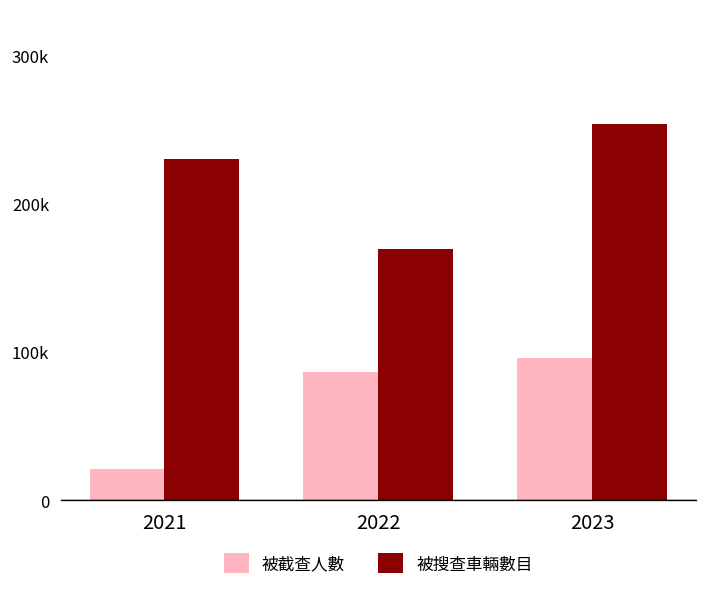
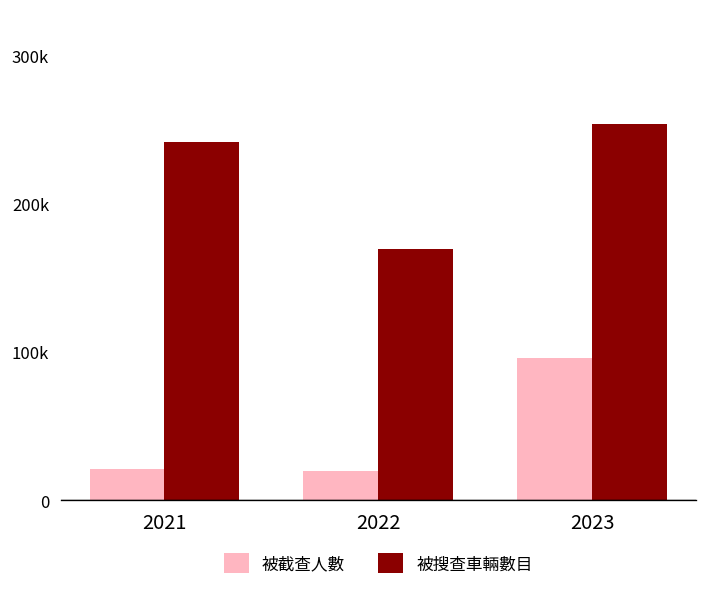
  {
    "被截查人數": {
      "2021": 21000,
-     "2022": 86000,
+     "2022": 20000,
      "2023": 96000
    },
    "被搜查車輛數目": {
-     "2021": 230000,
+     "2021": 242000,
      "2022": 169000,
      "2023": 254000
    }
  }
